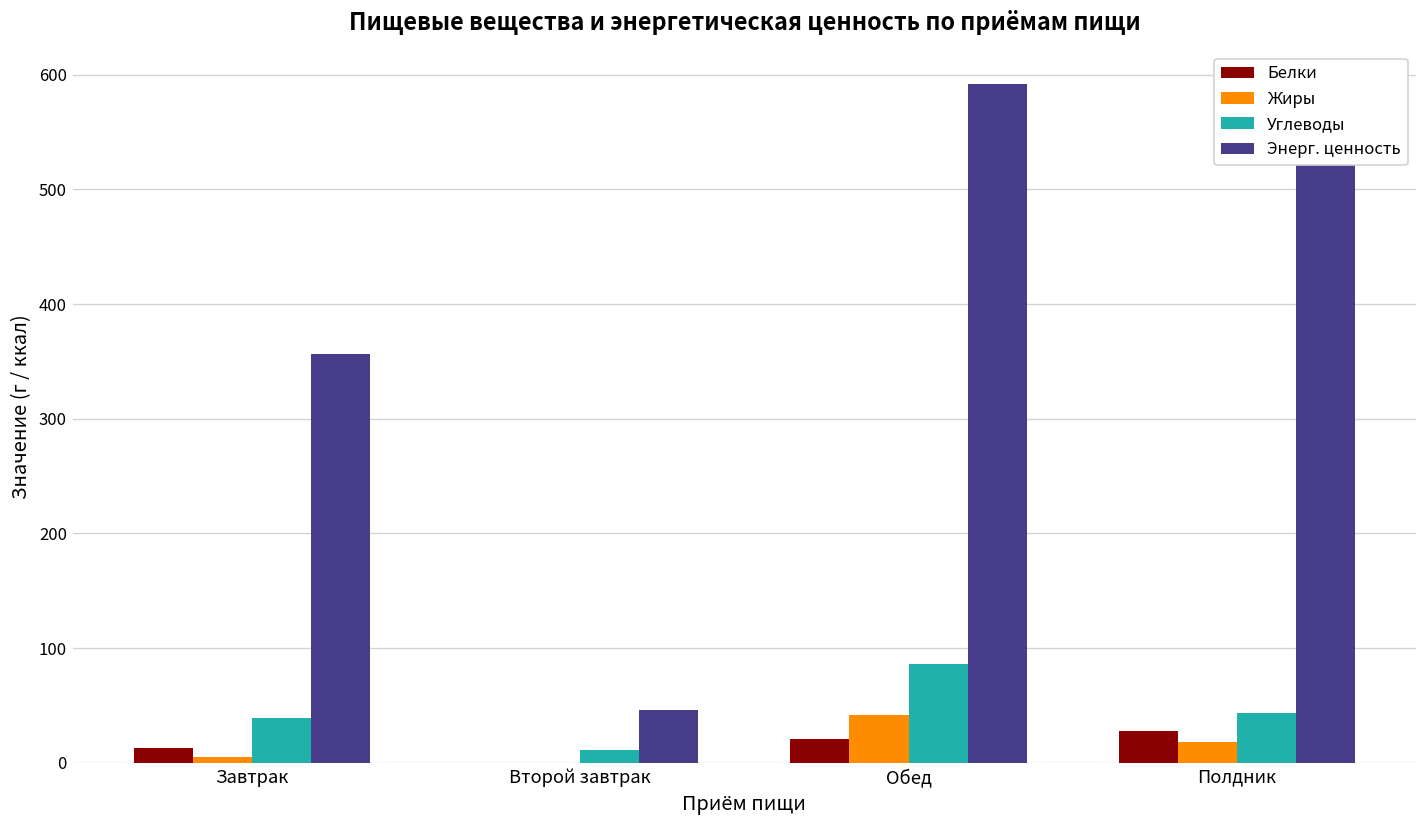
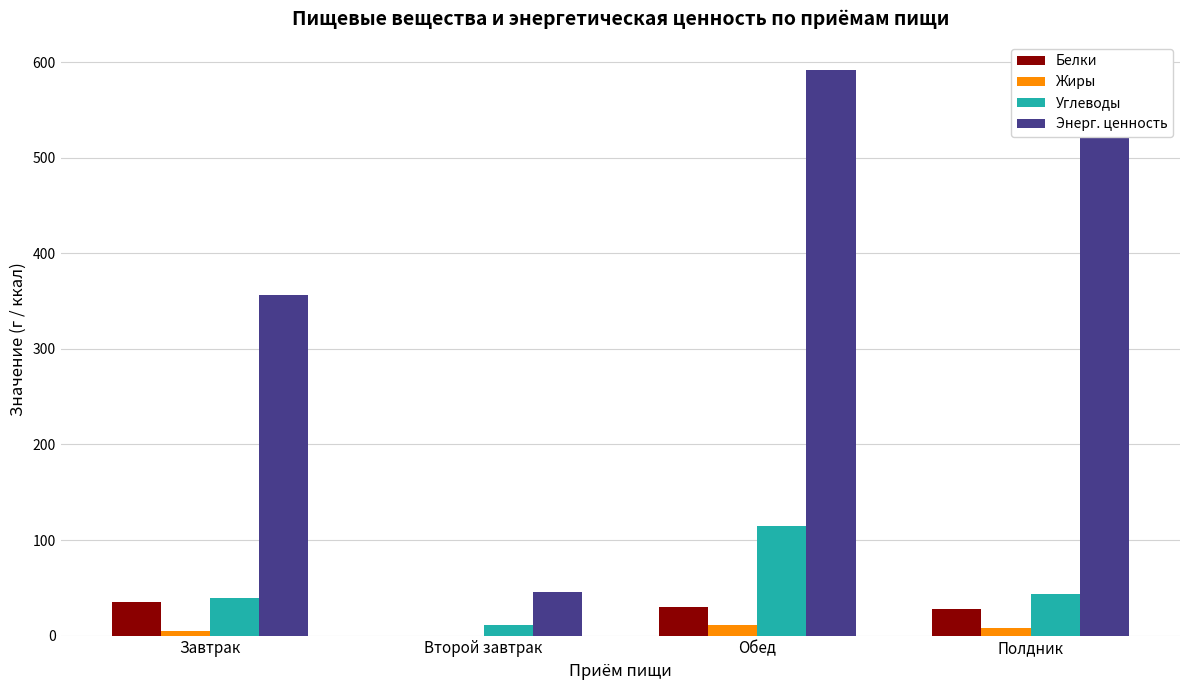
  {
    "Белки": {
-     "Завтрак": 10,
+     "Завтрак": 30,
      "Второй завтрак": 0,
-     "Обед": 20,
+     "Обед": 30,
      "Полдник": 30
    },
    "Жиры": {
      "Завтрак": 0,
      "Второй завтрак": 0,
-     "Обед": 40,
-     "Полдник": 20
+     "Обед": 10,
+     "Полдник": 10
    },
    "Углеводы": {
      "Завтрак": 40,
      "Второй завтрак": 10,
-     "Обед": 90,
+     "Обед": 120,
      "Полдник": 40
    },
    "Энерг. ценность": {
      "Завтрак": 360,
      "Второй завтрак": 50,
      "Обед": 590
    }
  }
